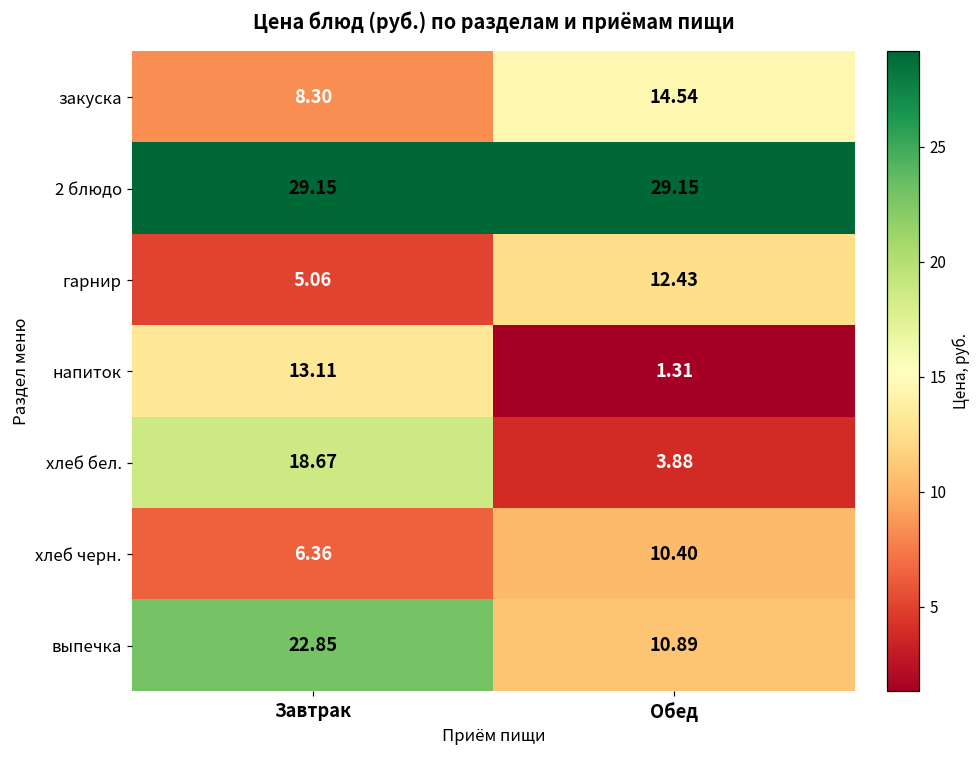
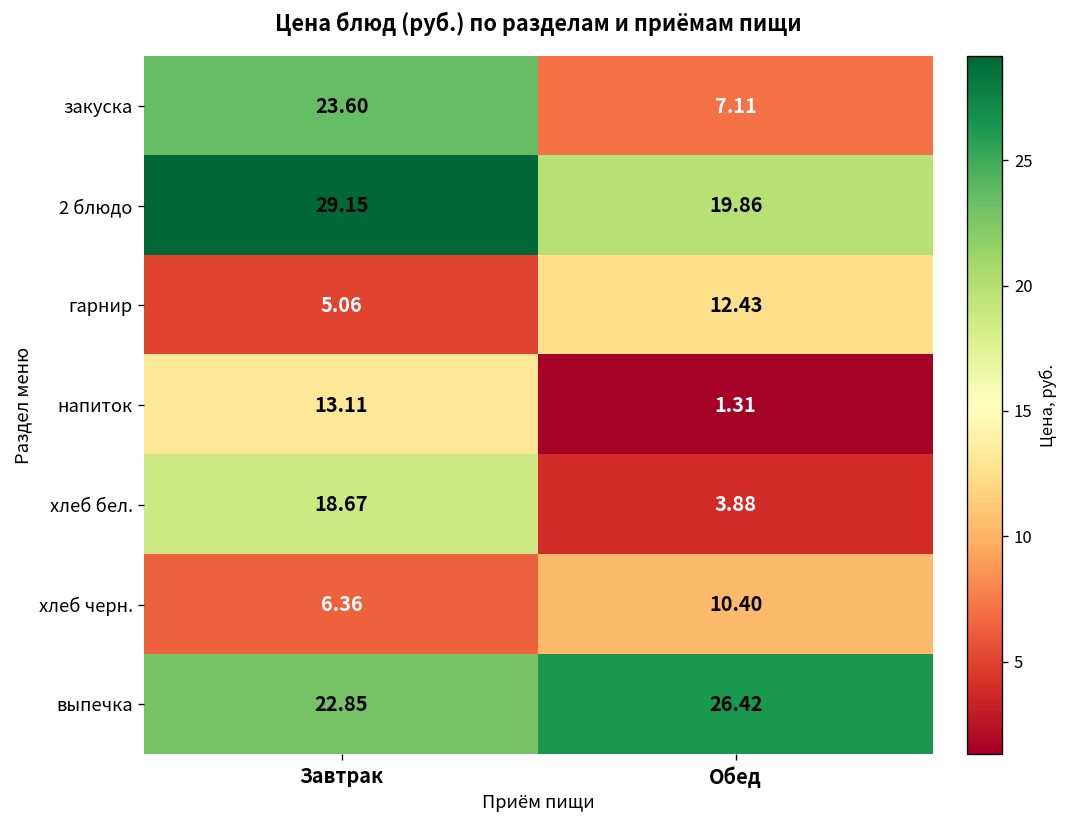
  {
    "закуска": {
-     "Завтрак": 8.30,
-     "Обед": 14.54
+     "Завтрак": 23.60,
+     "Обед": 7.11
    },
    "2 блюдо": {
      "Завтрак": 29.15,
-     "Обед": 29.15
+     "Обед": 19.86
    },
    "гарнир": {
      "Завтрак": 5.06,
      "Обед": 12.43
    },
    "напиток": {
      "Завтрак": 13.11,
      "Обед": 1.31
    },
    "хлеб бел.": {
      "Завтрак": 18.67,
      "Обед": 3.88
    },
    "хлеб черн.": {
      "Завтрак": 6.36,
      "Обед": 10.40
    },
    "выпечка": {
      "Завтрак": 22.85,
-     "Обед": 10.89
+     "Обед": 26.42
    }
  }
